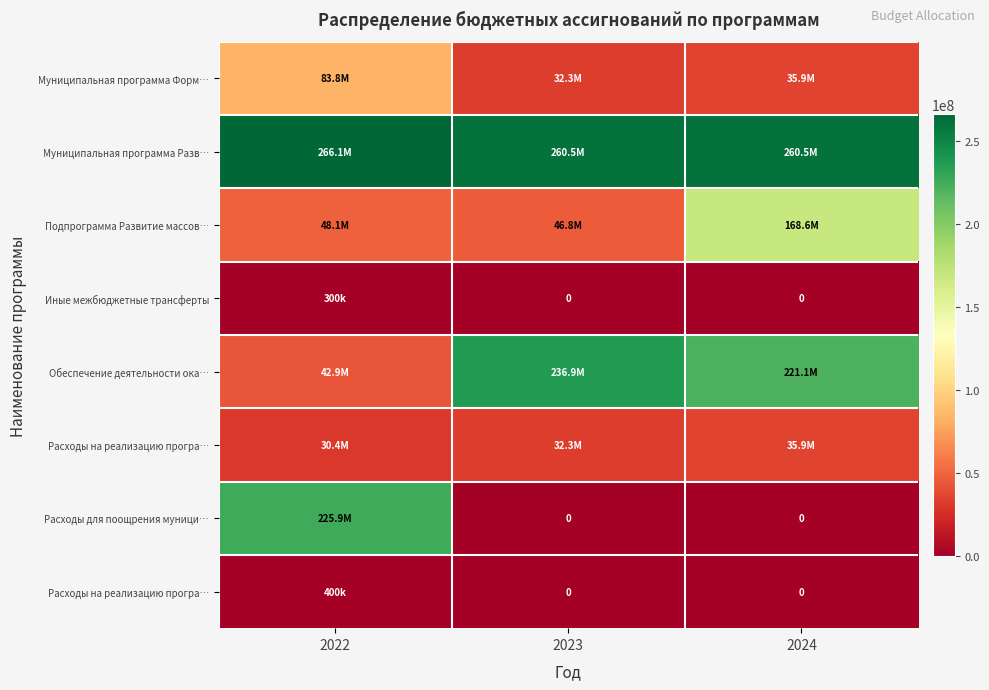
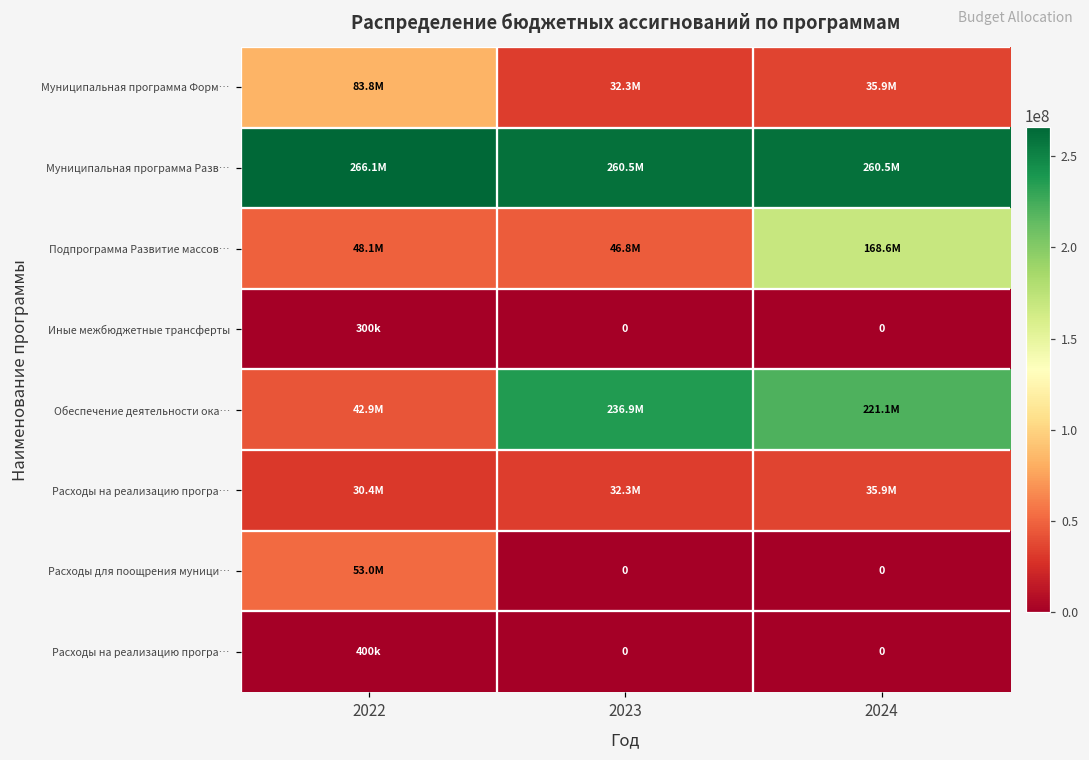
  {
    "Муниципальная программа Форм…": {
      "2022": "83.8M",
      "2023": "32.3M",
      "2024": "35.9M"
    },
    "Муниципальная программа Разв…": {
      "2022": "266.1M",
      "2023": "260.5M",
      "2024": "260.5M"
    },
    "Подпрограмма Развитие массов…": {
      "2022": "48.1M",
      "2023": "46.8M",
      "2024": "168.6M"
    },
    "Иные межбюджетные трансферты": {
      "2022": "300k",
      "2023": "0",
      "2024": "0"
    },
    "Обеспечение деятельности ока…": {
      "2022": "42.9M",
      "2023": "236.9M",
      "2024": "221.1M"
    },
    "Расходы для поощрения муници…": {
-     "2022": "225.9M",
+     "2022": "53.0M",
      "2023": "0",
      "2024": "0"
    }
  }
